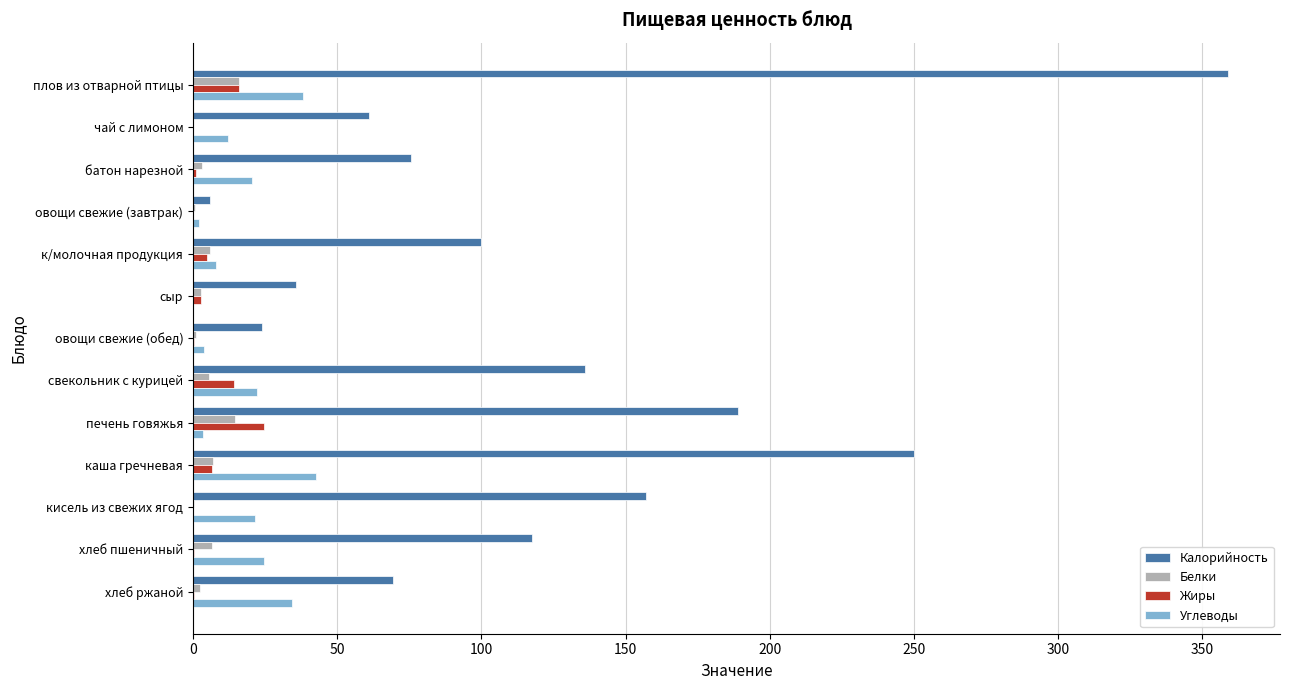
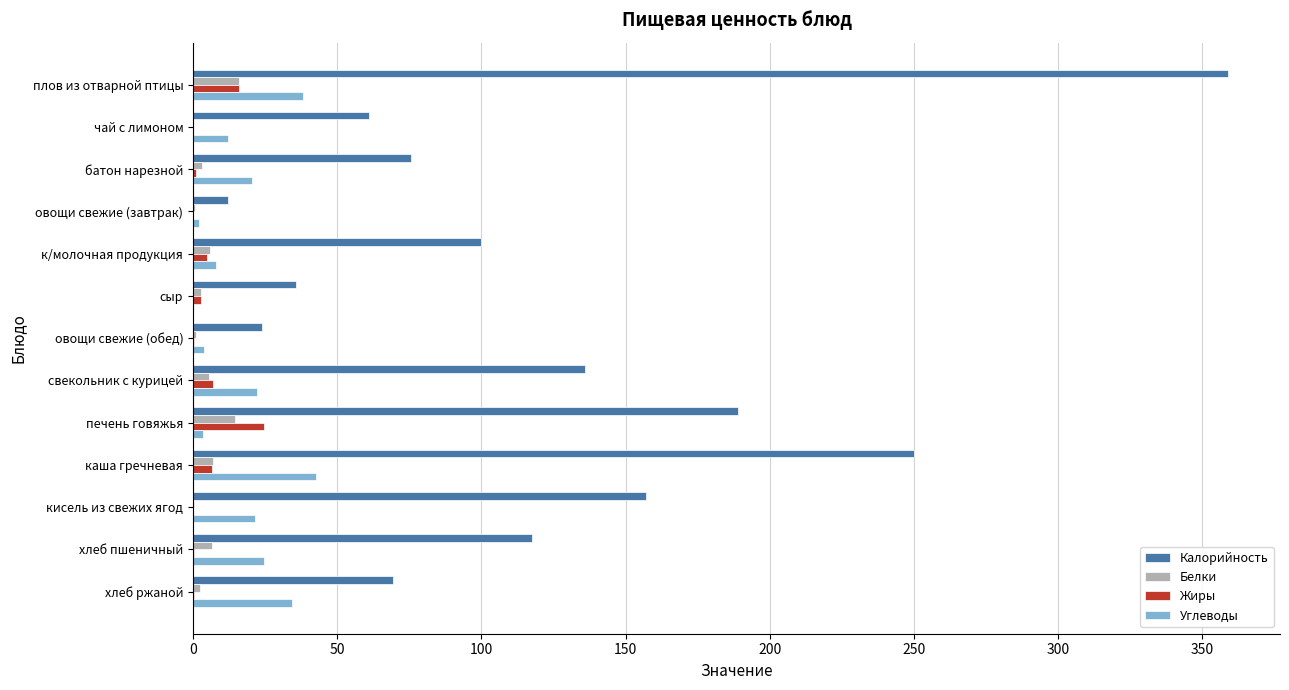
  {
    "Калорийность": {
      "плов из отварной птицы": 359,
      "чай с лимоном": 61,
      "батон нарезной": 76,
-     "овощи свежие (завтрак)": 6,
+     "овощи свежие (завтрак)": 12,
      "к/молочная продукция": 100,
      "сыр": 36,
      "овощи свежие (обед)": 24,
      "свекольник с курицей": 136,
      "печень говяжья": 189,
      "каша гречневая": 250,
      "кисель из свежих ягод": 157,
      "хлеб пшеничный": 118,
      "хлеб ржаной": 69
    },
    "Белки": {
      "плов из отварной птицы": 16,
      "батон нарезной": 3,
      "к/молочная продукция": 6,
      "сыр": 3,
      "овощи свежие (обед)": 1,
      "свекольник с курицей": 6,
      "печень говяжья": 15,
      "каша гречневая": 7,
      "хлеб пшеничный": 7,
      "хлеб ржаной": 3
    },
    "Жиры": {
      "плов из отварной птицы": 16,
      "чай с лимоном": 0,
      "батон нарезной": 1,
      "к/молочная продукция": 5,
      "сыр": 3,
-     "свекольник с курицей": 14,
+     "свекольник с курицей": 7,
      "печень говяжья": 25,
      "каша гречневая": 7
    },
    "Углеводы": {
      "плов из отварной птицы": 38,
      "чай с лимоном": 12,
      "батон нарезной": 21,
      "овощи свежие (завтрак)": 2,
      "к/молочная продукция": 8,
      "сыр": 0,
      "овощи свежие (обед)": 4,
      "свекольник с курицей": 22,
      "печень говяжья": 4,
      "каша гречневая": 43,
      "кисель из свежих ягод": 22,
      "хлеб пшеничный": 25,
      "хлеб ржаной": 34
    }
  }
